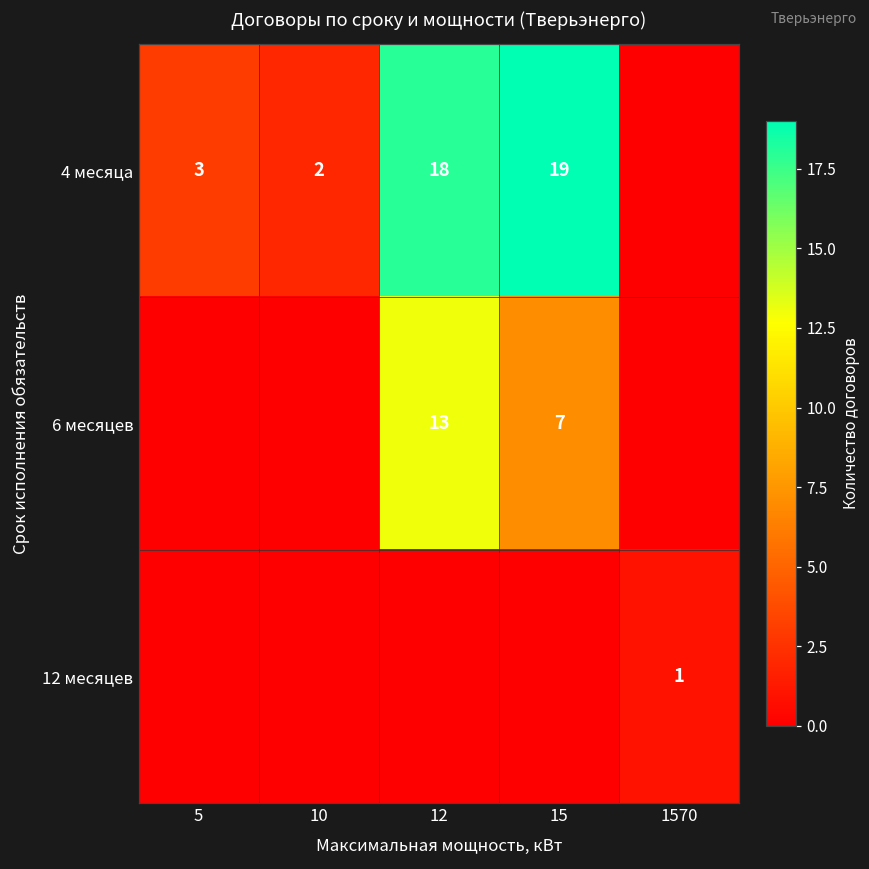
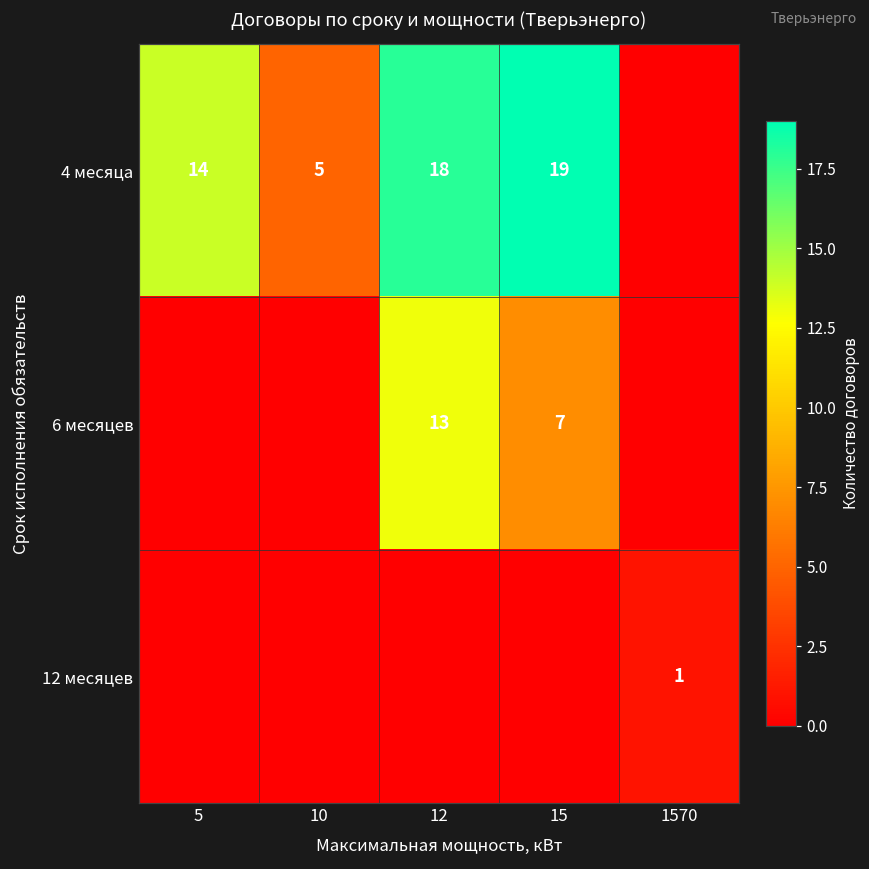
  {
    "4 месяца": {
-     "5": 3,
-     "10": 2,
+     "5": 14,
+     "10": 5,
      "12": 18,
      "15": 19
    },
    "6 месяцев": {
      "12": 13,
      "15": 7
    },
    "12 месяцев": {
      "1570": 1
    }
  }
